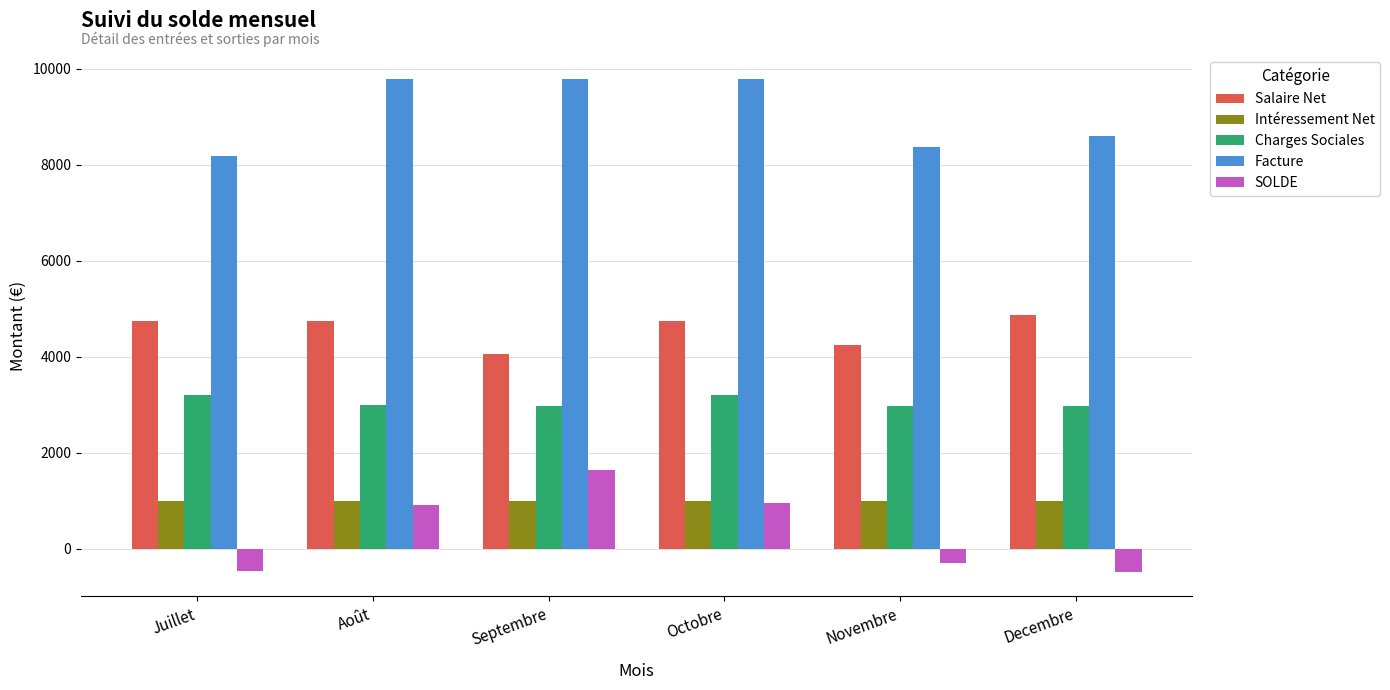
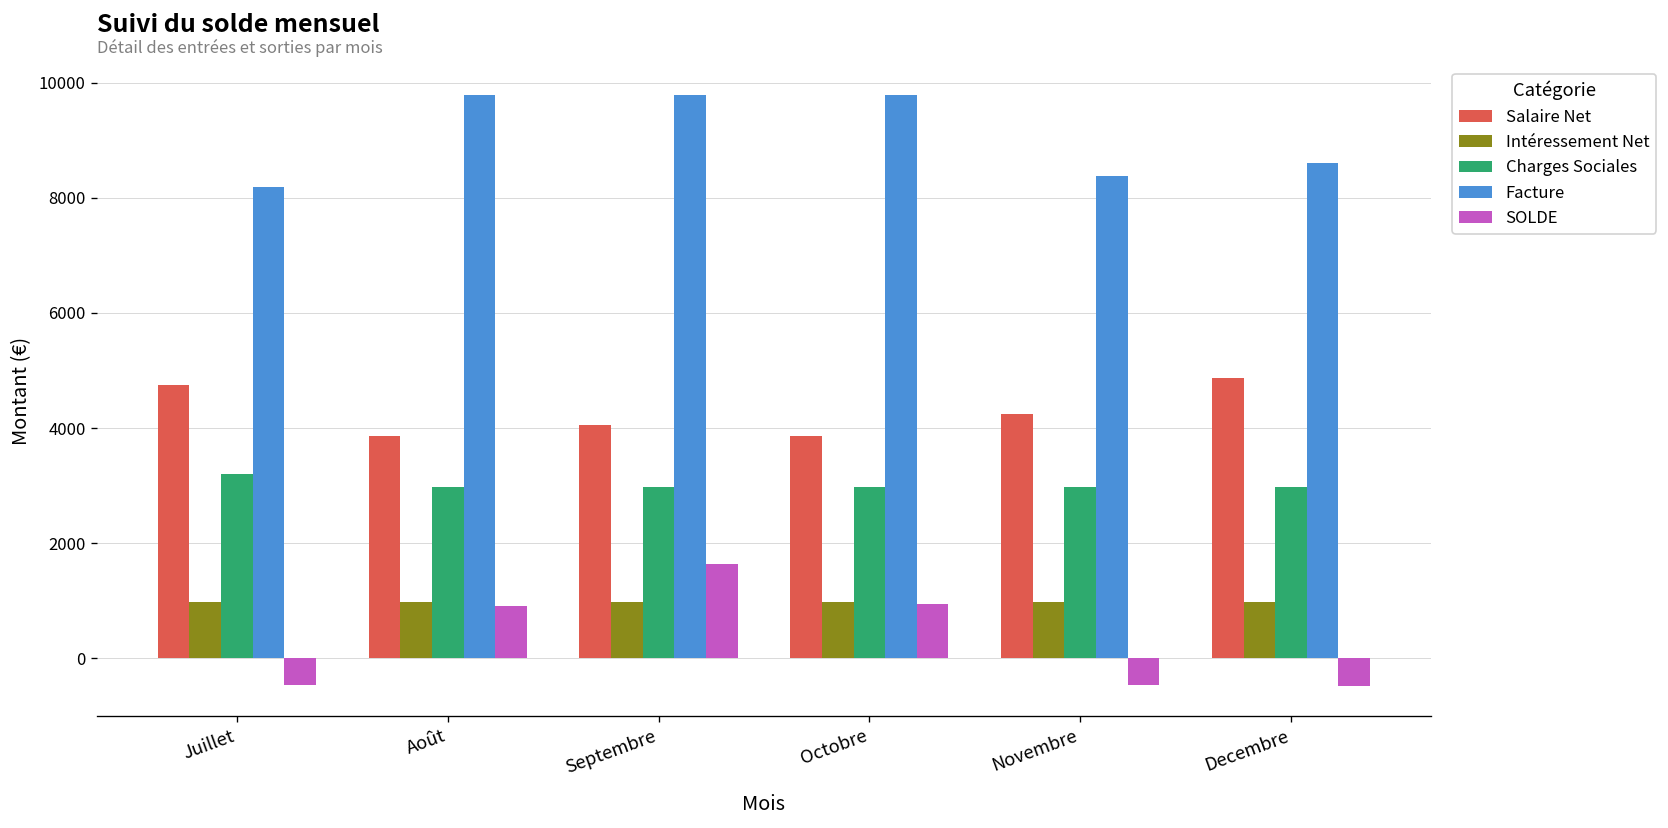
  {
    "Salaire Net": {
      "Juillet": 4800,
-     "Août": 4800,
+     "Août": 3900,
      "Septembre": 4100,
-     "Octobre": 4800,
+     "Octobre": 3900,
      "Novembre": 4300,
      "Decembre": 4900
    },
    "Intéressement Net": {
      "Juillet": 1000,
      "Août": 1000,
      "Septembre": 1000,
      "Octobre": 1000,
      "Novembre": 1000,
      "Decembre": 1000
    },
    "Charges Sociales": {
      "Juillet": 3200,
      "Août": 3000,
      "Septembre": 3000,
-     "Octobre": 3200,
+     "Octobre": 3000,
      "Novembre": 3000,
      "Decembre": 3000
    },
    "Facture": {
      "Juillet": 8200,
      "Août": 9800,
      "Septembre": 9800,
      "Octobre": 9800,
      "Novembre": 8400,
      "Decembre": 8600
    },
    "SOLDE": {
      "Juillet": -500,
      "Août": 900,
      "Septembre": 1600,
      "Octobre": 900,
-     "Novembre": -300,
+     "Novembre": -500,
      "Decembre": -500
    }
  }
